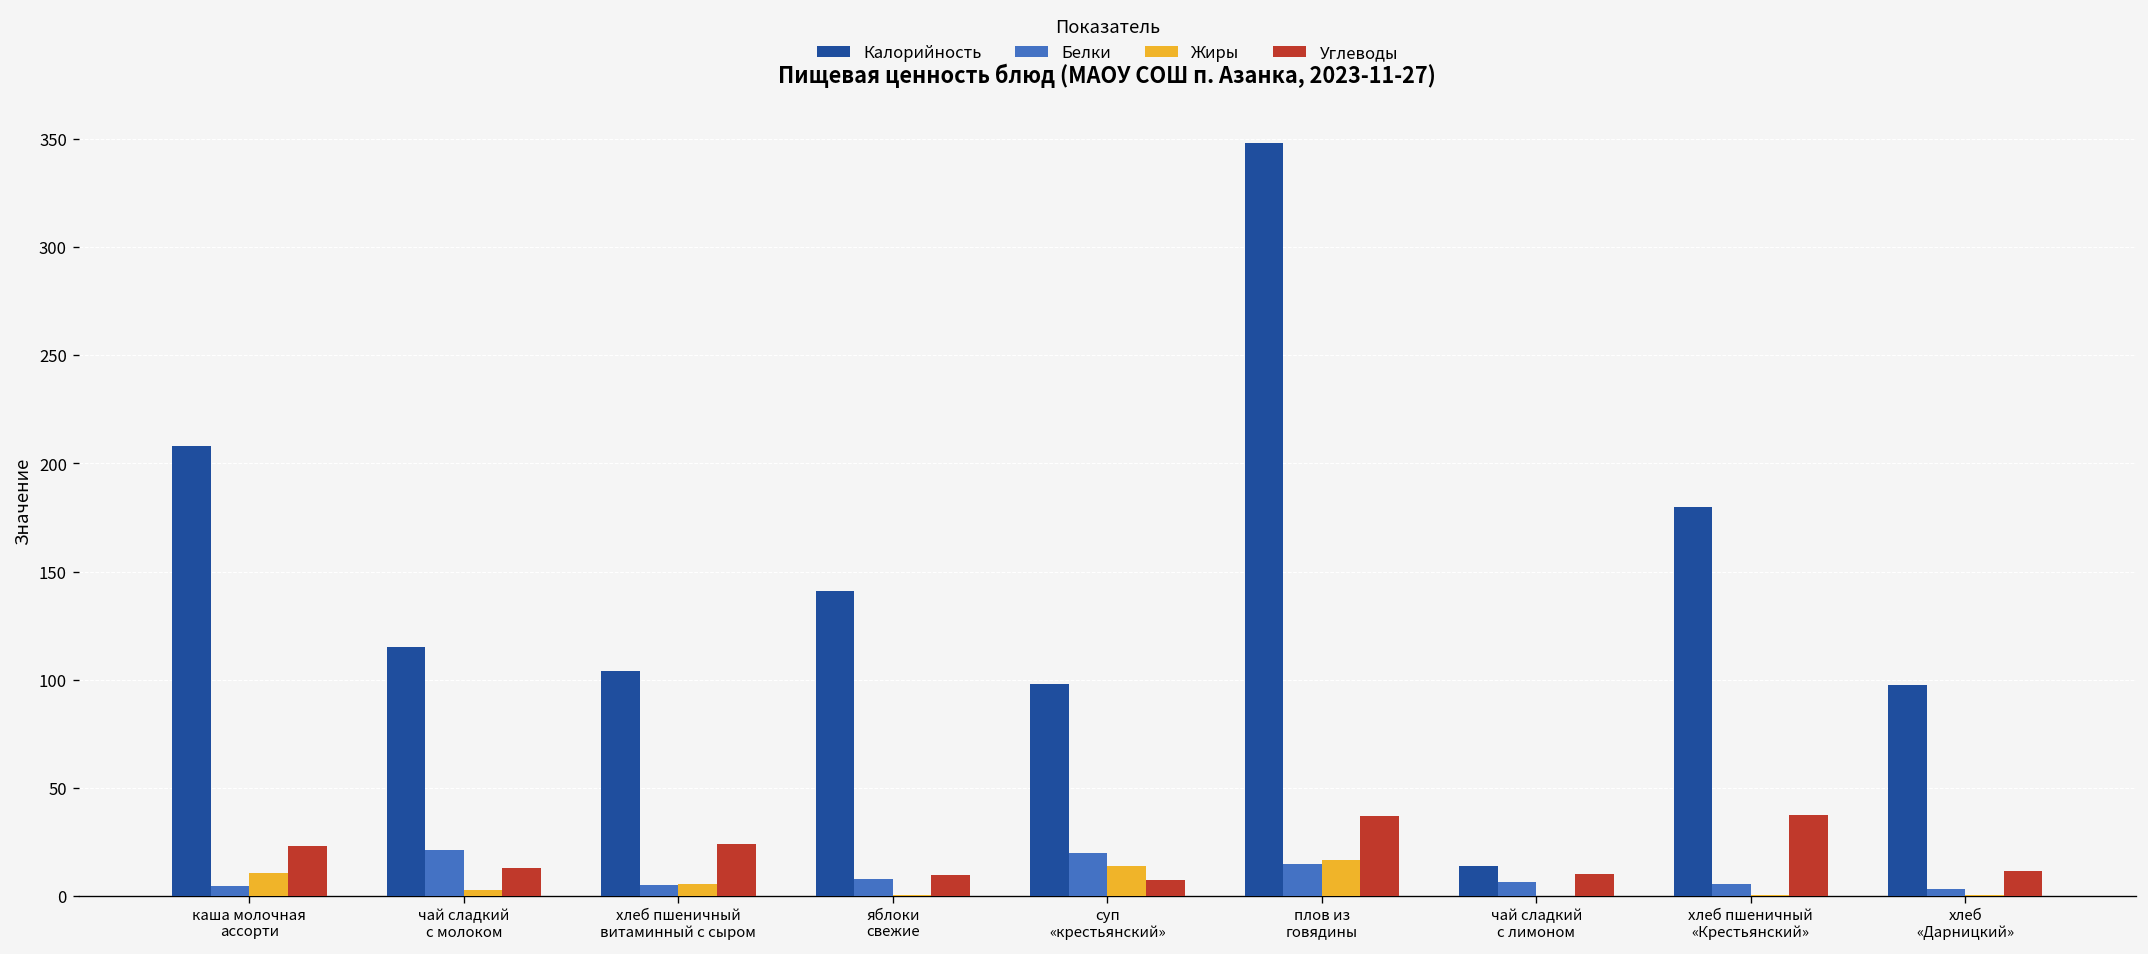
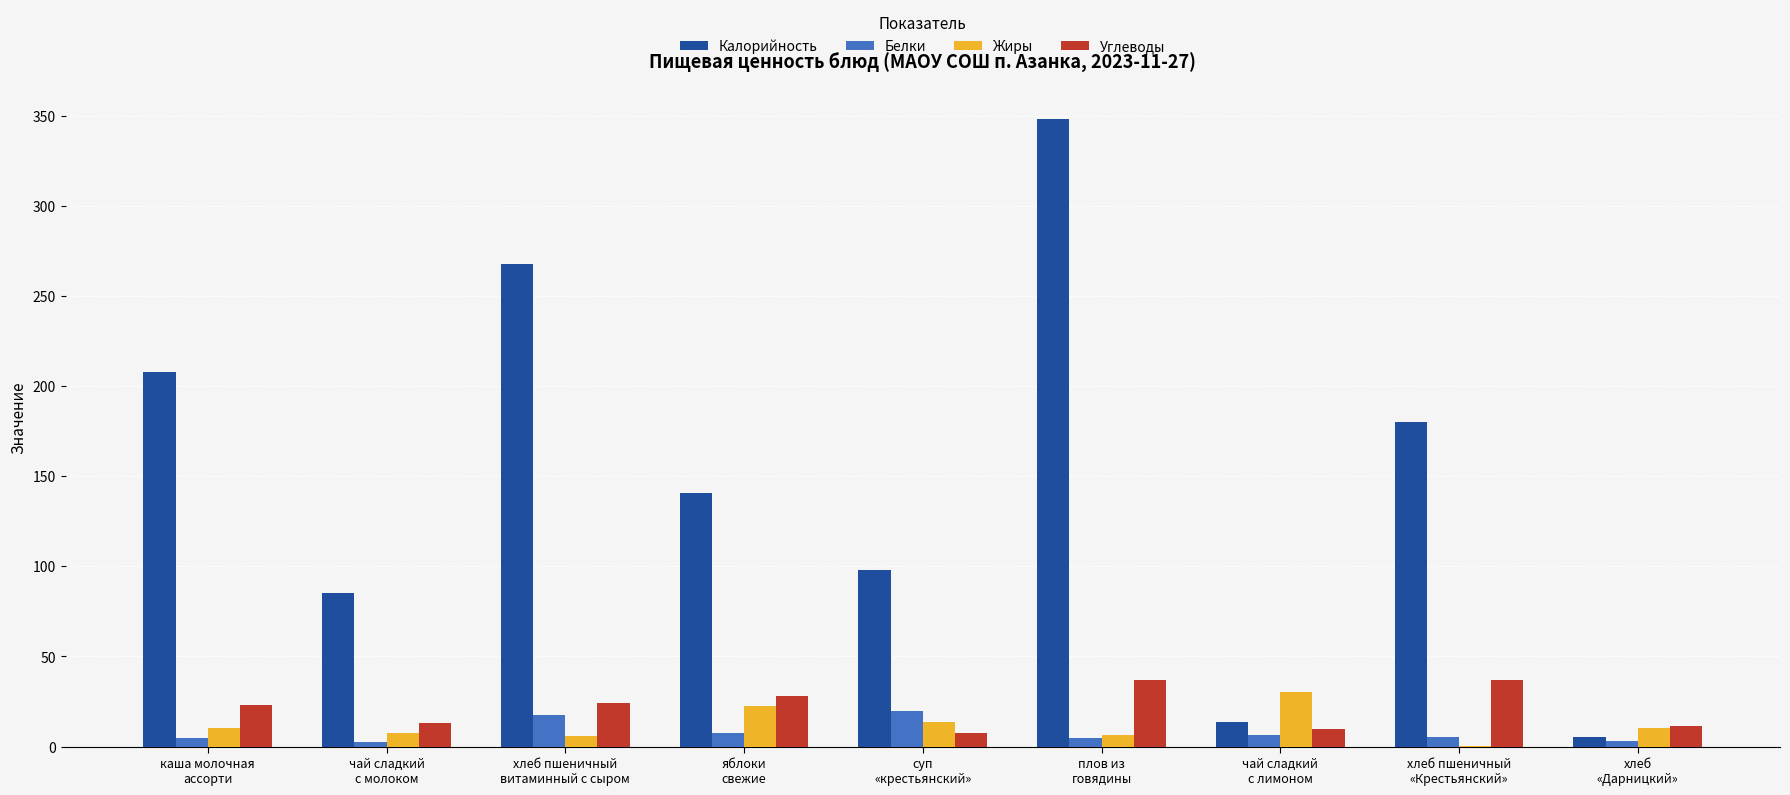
  {
    "Калорийность": {
      "каша молочная ассорти": 208,
-     "чай сладкий с молоком": 115,
-     "хлеб пшеничный витаминный с сыром": 104,
+     "чай сладкий с молоком": 86,
+     "хлеб пшеничный витаминный с сыром": 268,
      "яблоки свежие": 141,
      "суп «крестьянский»": 98,
      "плов из говядины": 348,
      "чай сладкий с лимоном": 14,
      "хлеб пшеничный «Крестьянский»": 180,
-     "хлеб «Дарницкий»": 98
+     "хлеб «Дарницкий»": 5
    },
    "Белки": {
      "каша молочная ассорти": 5,
-     "чай сладкий с молоком": 21,
-     "хлеб пшеничный витаминный с сыром": 5,
+     "чай сладкий с молоком": 3,
+     "хлеб пшеничный витаминный с сыром": 18,
      "яблоки свежие": 8,
      "суп «крестьянский»": 20,
-     "плов из говядины": 15,
+     "плов из говядины": 5,
      "чай сладкий с лимоном": 6,
      "хлеб пшеничный «Крестьянский»": 6,
      "хлеб «Дарницкий»": 3
    },
    "Жиры": {
      "каша молочная ассорти": 10,
-     "чай сладкий с молоком": 3,
+     "чай сладкий с молоком": 8,
      "хлеб пшеничный витаминный с сыром": 6,
-     "яблоки свежие": 0,
+     "яблоки свежие": 23,
      "суп «крестьянский»": 14,
-     "плов из говядины": 17,
-     "чай сладкий с лимоном": 0,
-     "хлеб «Дарницкий»": 1
+     "плов из говядины": 7,
+     "чай сладкий с лимоном": 30,
+     "хлеб «Дарницкий»": 10
    },
    "Углеводы": {
      "каша молочная ассорти": 23,
      "чай сладкий с молоком": 13,
      "хлеб пшеничный витаминный с сыром": 24,
-     "яблоки свежие": 10,
+     "яблоки свежие": 28,
      "суп «крестьянский»": 8,
      "плов из говядины": 37,
      "чай сладкий с лимоном": 10,
      "хлеб пшеничный «Крестьянский»": 37,
      "хлеб «Дарницкий»": 11
    }
  }
